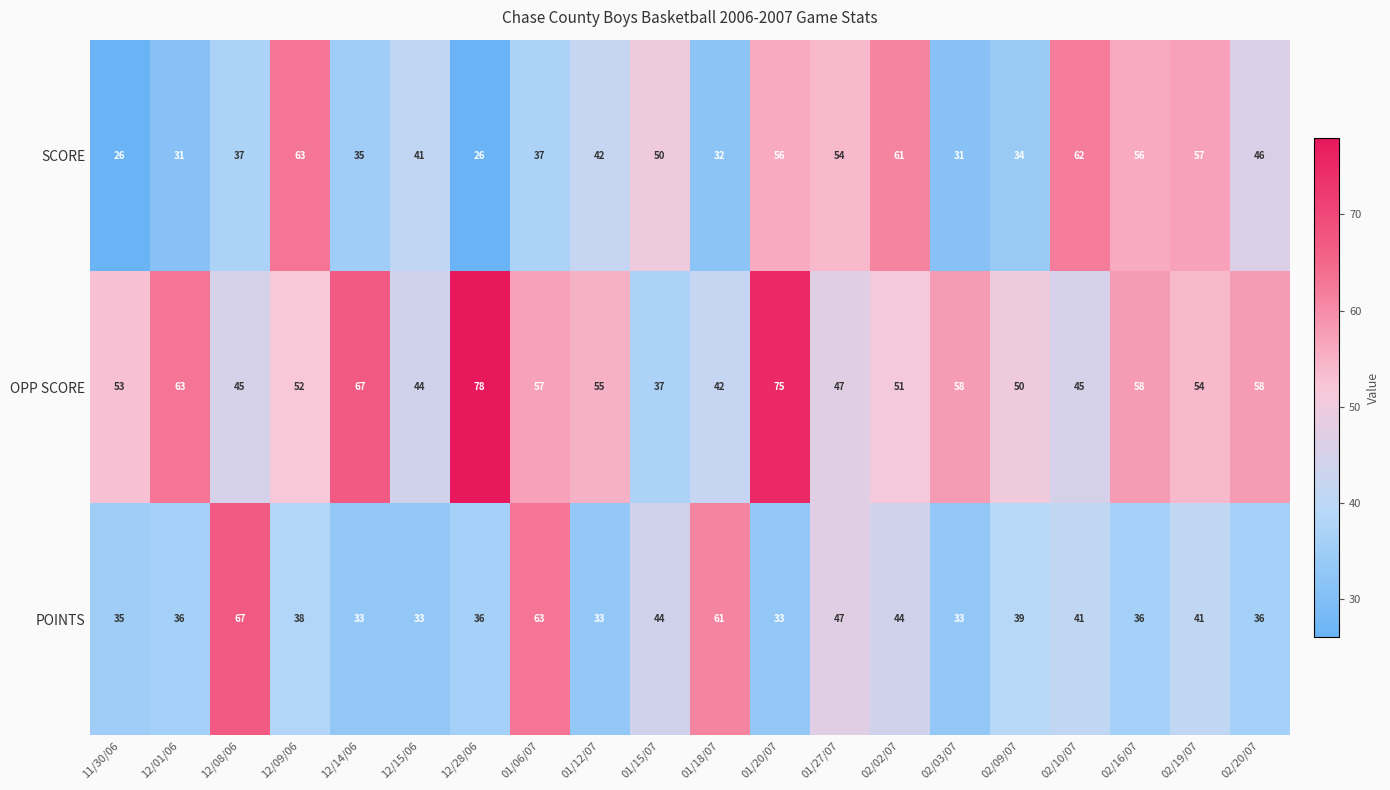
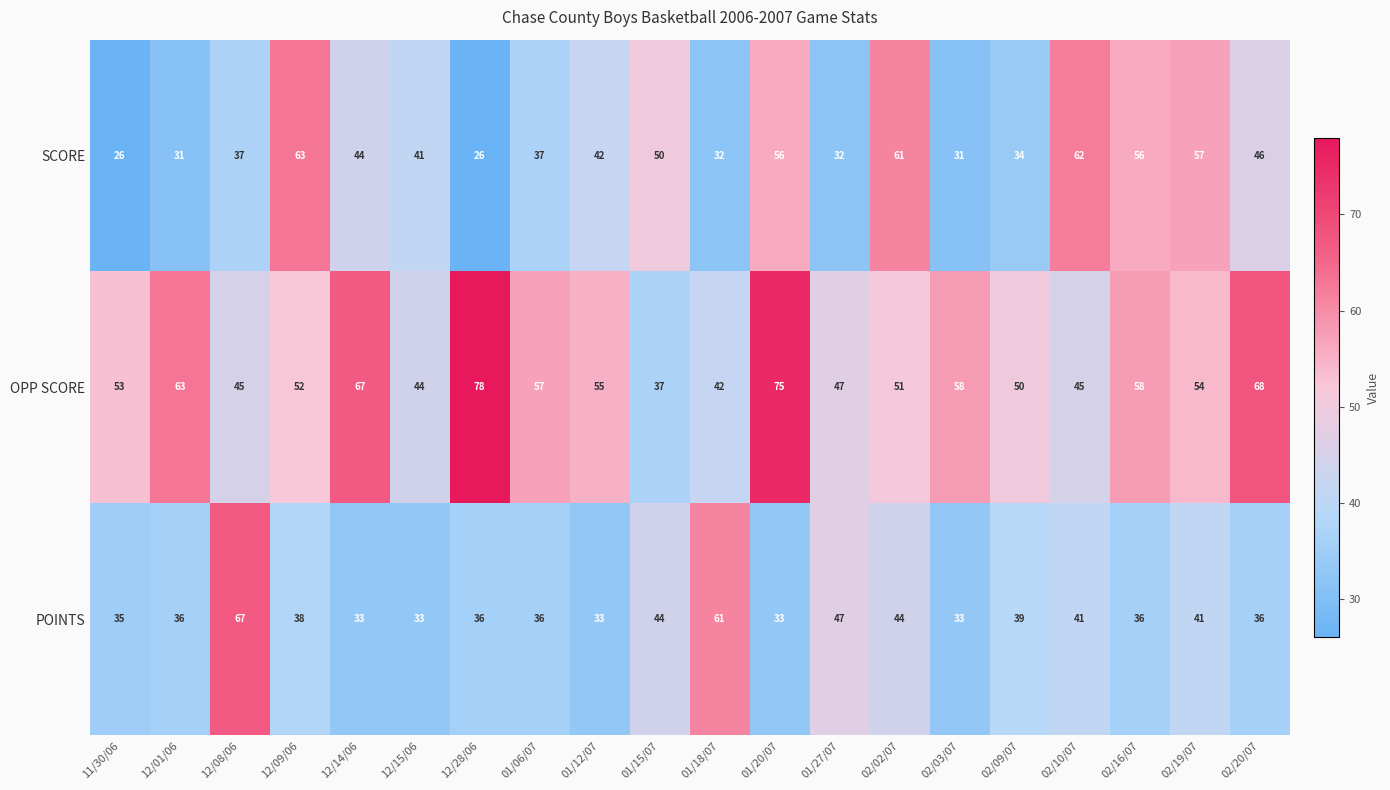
  {
    "SCORE": {
      "11/30/06": 26,
      "12/01/06": 31,
      "12/08/06": 37,
      "12/09/06": 63,
-     "12/14/06": 35,
+     "12/14/06": 44,
      "12/15/06": 41,
      "12/28/06": 26,
      "01/06/07": 37,
      "01/12/07": 42,
      "01/15/07": 50,
      "01/18/07": 32,
      "01/20/07": 56,
-     "01/27/07": 54,
+     "01/27/07": 32,
      "02/02/07": 61,
      "02/03/07": 31,
      "02/09/07": 34,
      "02/10/07": 62,
      "02/16/07": 56,
      "02/19/07": 57,
      "02/20/07": 46
    },
    "OPP SCORE": {
      "11/30/06": 53,
      "12/01/06": 63,
      "12/08/06": 45,
      "12/09/06": 52,
      "12/14/06": 67,
      "12/15/06": 44,
      "12/28/06": 78,
      "01/06/07": 57,
      "01/12/07": 55,
      "01/15/07": 37,
      "01/18/07": 42,
      "01/20/07": 75,
      "01/27/07": 47,
      "02/02/07": 51,
      "02/03/07": 58,
      "02/09/07": 50,
      "02/10/07": 45,
      "02/16/07": 58,
      "02/19/07": 54,
-     "02/20/07": 58
+     "02/20/07": 68
    },
    "POINTS": {
      "11/30/06": 35,
      "12/01/06": 36,
      "12/08/06": 67,
      "12/09/06": 38,
      "12/14/06": 33,
      "12/15/06": 33,
      "12/28/06": 36,
-     "01/06/07": 63,
+     "01/06/07": 36,
      "01/12/07": 33,
      "01/15/07": 44,
      "01/18/07": 61,
      "01/20/07": 33,
      "01/27/07": 47,
      "02/02/07": 44,
      "02/03/07": 33,
      "02/09/07": 39,
      "02/10/07": 41,
      "02/16/07": 36,
      "02/19/07": 41,
      "02/20/07": 36
    }
  }
